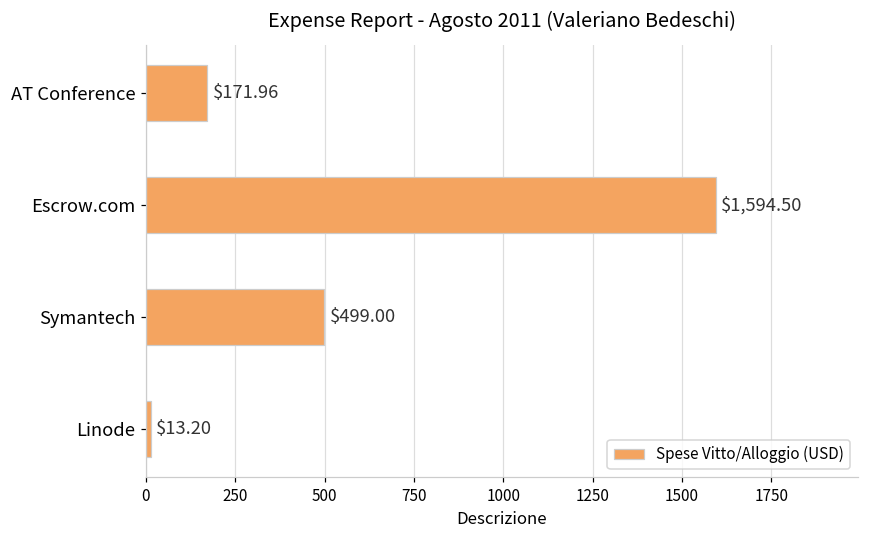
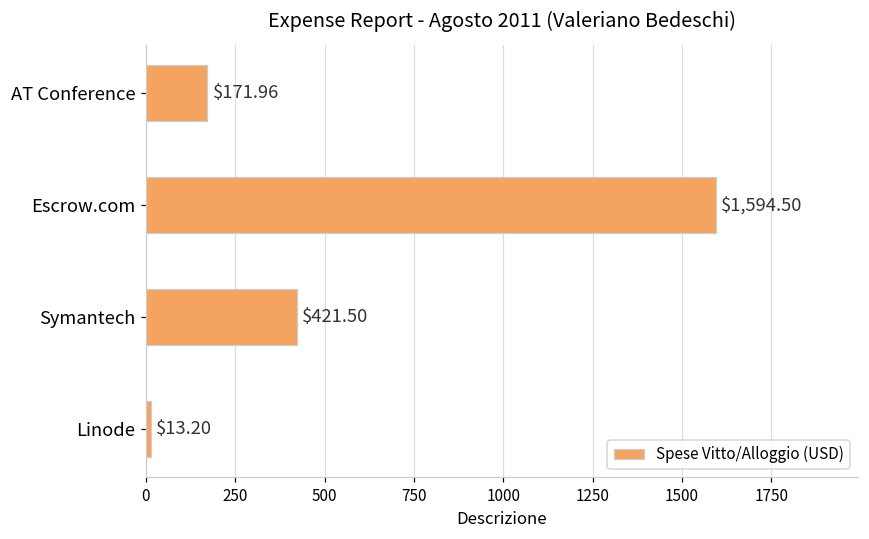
  {
    "AT Conference": "$171.96",
    "Escrow.com": "$1,594.50",
-   "Symantech": "$499.00",
+   "Symantech": "$421.50",
    "Linode": "$13.20"
  }
